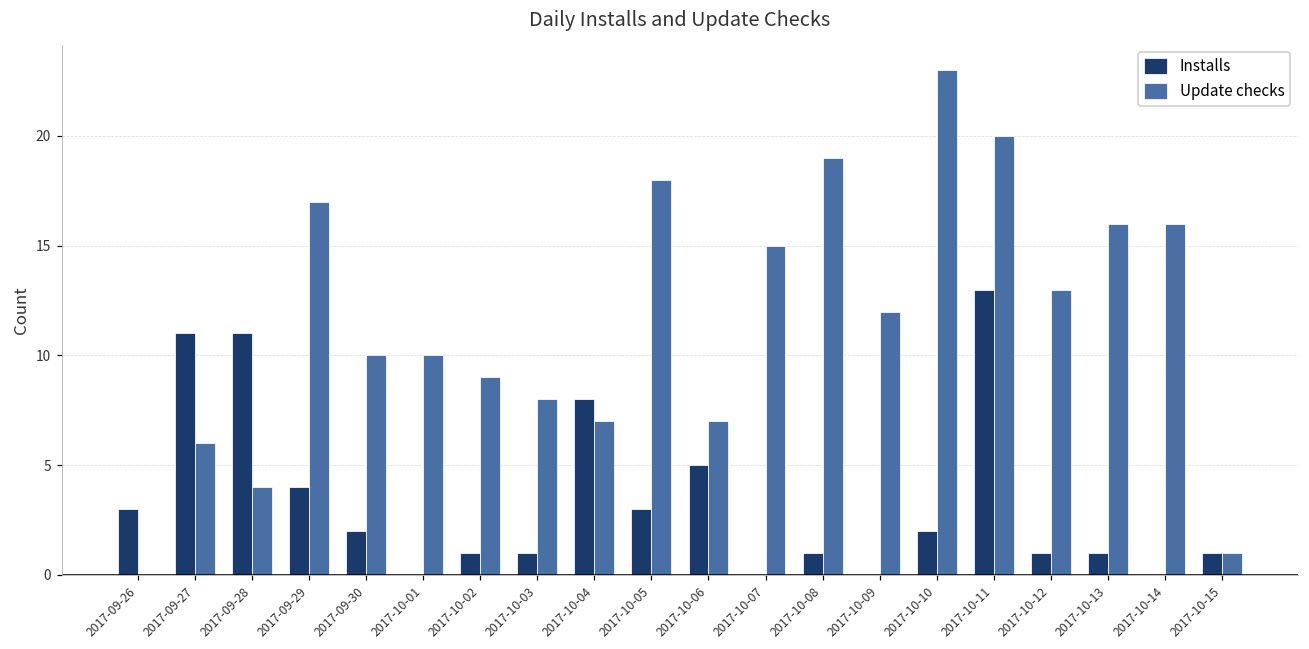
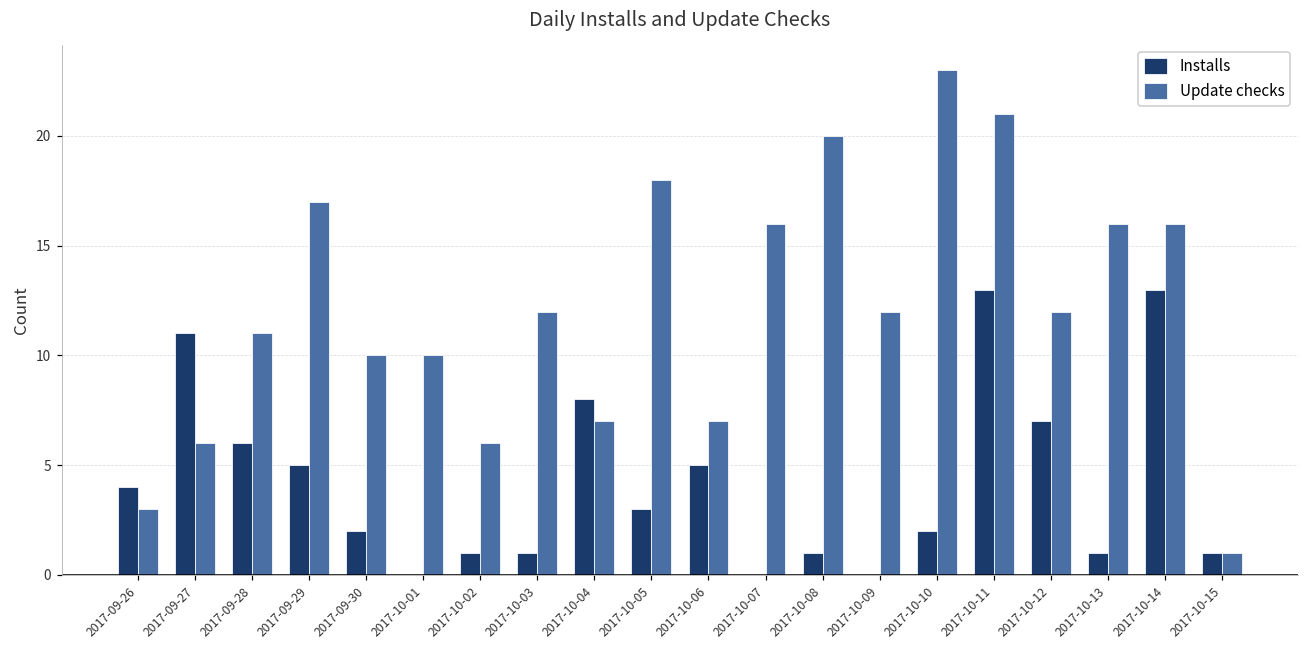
  {
    "Installs": {
-     "2017-09-26": 3,
+     "2017-09-26": 4,
      "2017-09-27": 11,
-     "2017-09-28": 11,
-     "2017-09-29": 4,
+     "2017-09-28": 6,
+     "2017-09-29": 5,
      "2017-09-30": 2,
      "2017-10-01": 0,
      "2017-10-02": 1,
      "2017-10-03": 1,
      "2017-10-04": 8,
      "2017-10-05": 3,
      "2017-10-06": 5,
      "2017-10-07": 0,
      "2017-10-08": 1,
      "2017-10-09": 0,
      "2017-10-10": 2,
      "2017-10-11": 13,
-     "2017-10-12": 1,
+     "2017-10-12": 7,
      "2017-10-13": 1,
-     "2017-10-14": 0,
+     "2017-10-14": 13,
      "2017-10-15": 1
    },
    "Update checks": {
-     "2017-09-26": 0,
+     "2017-09-26": 3,
      "2017-09-27": 6,
-     "2017-09-28": 4,
+     "2017-09-28": 11,
      "2017-09-29": 17,
      "2017-09-30": 10,
      "2017-10-01": 10,
-     "2017-10-02": 9,
-     "2017-10-03": 8,
+     "2017-10-02": 6,
+     "2017-10-03": 12,
      "2017-10-04": 7,
      "2017-10-05": 18,
      "2017-10-06": 7,
-     "2017-10-07": 15,
-     "2017-10-08": 19,
+     "2017-10-07": 16,
+     "2017-10-08": 20,
      "2017-10-09": 12,
      "2017-10-10": 23,
-     "2017-10-11": 20,
-     "2017-10-12": 13,
+     "2017-10-11": 21,
+     "2017-10-12": 12,
      "2017-10-13": 16,
      "2017-10-14": 16,
      "2017-10-15": 1
    }
  }
